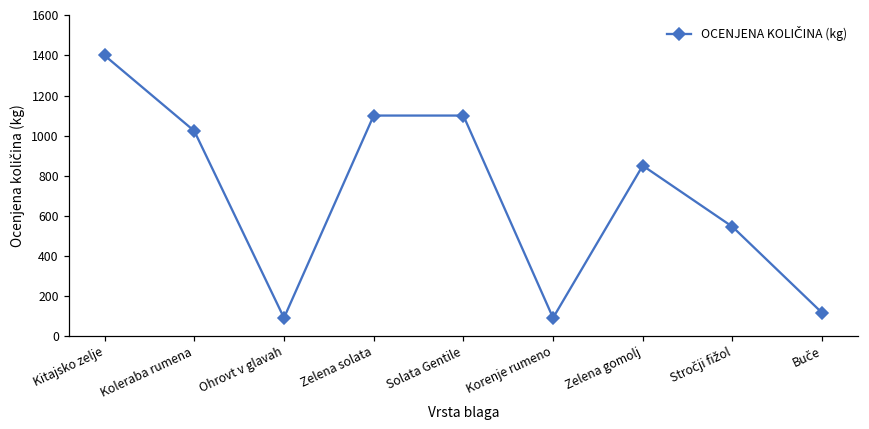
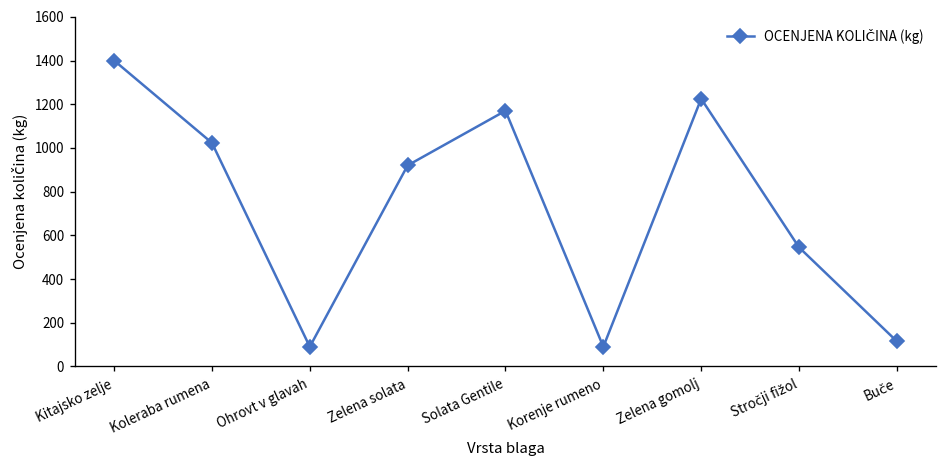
  {
    "Kitajsko zelje": 1400,
    "Koleraba rumena": 1020,
    "Ohrovt v glavah": 90,
-   "Zelena solata": 1100,
-   "Solata Gentile": 1100,
+   "Zelena solata": 920,
+   "Solata Gentile": 1170,
    "Korenje rumeno": 90,
-   "Zelena gomolj": 850,
+   "Zelena gomolj": 1230,
    "Stročji fižol": 550,
    "Buče": 120
  }
